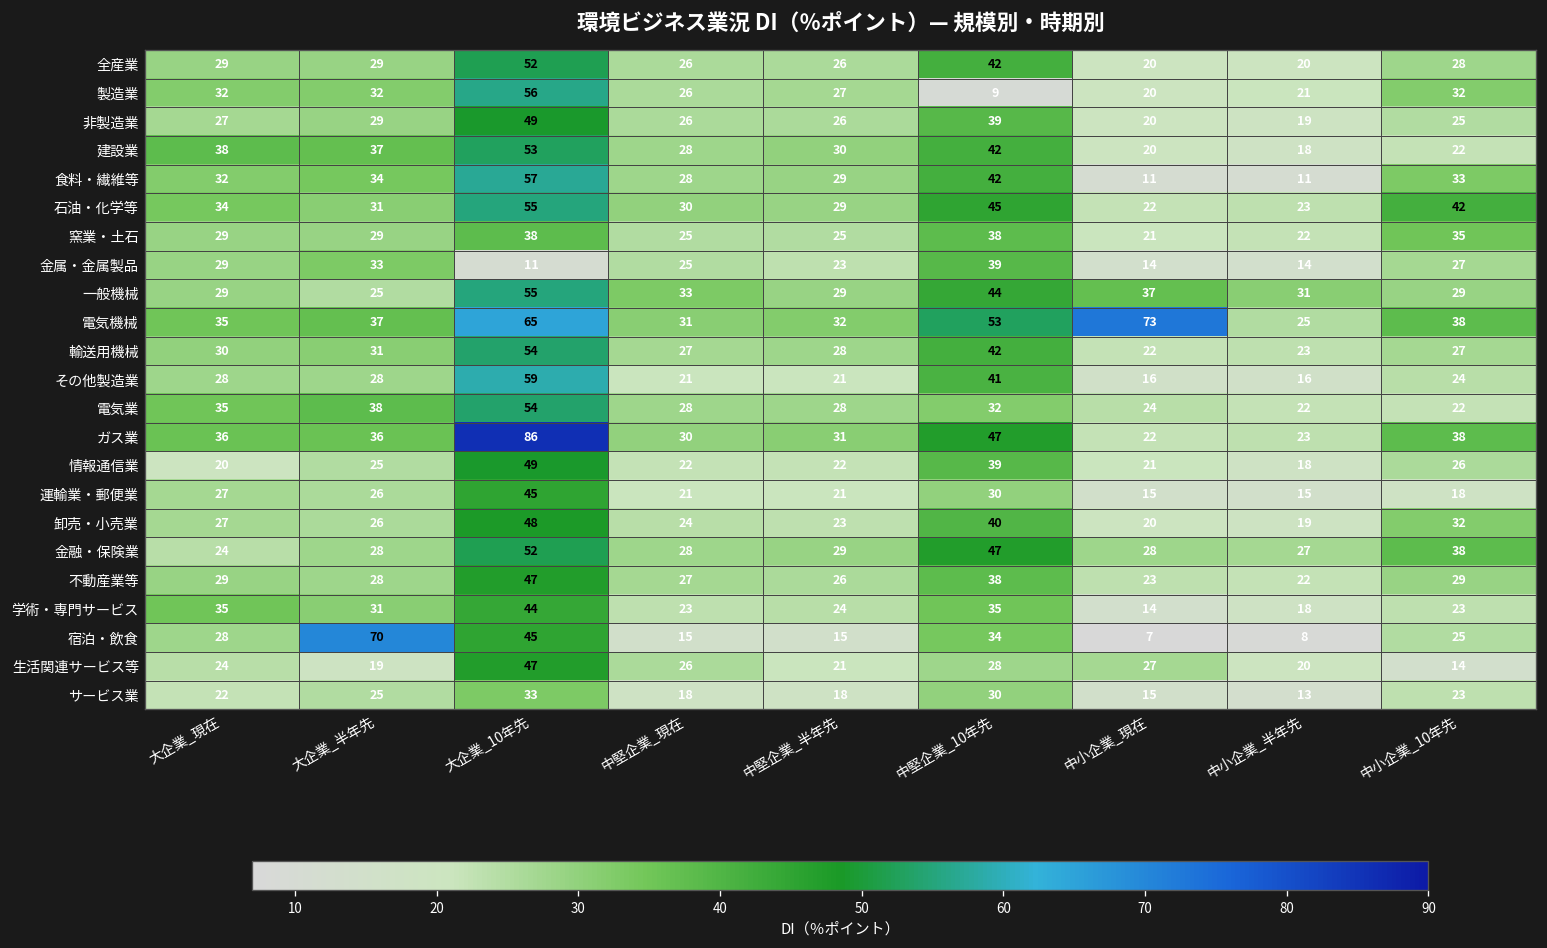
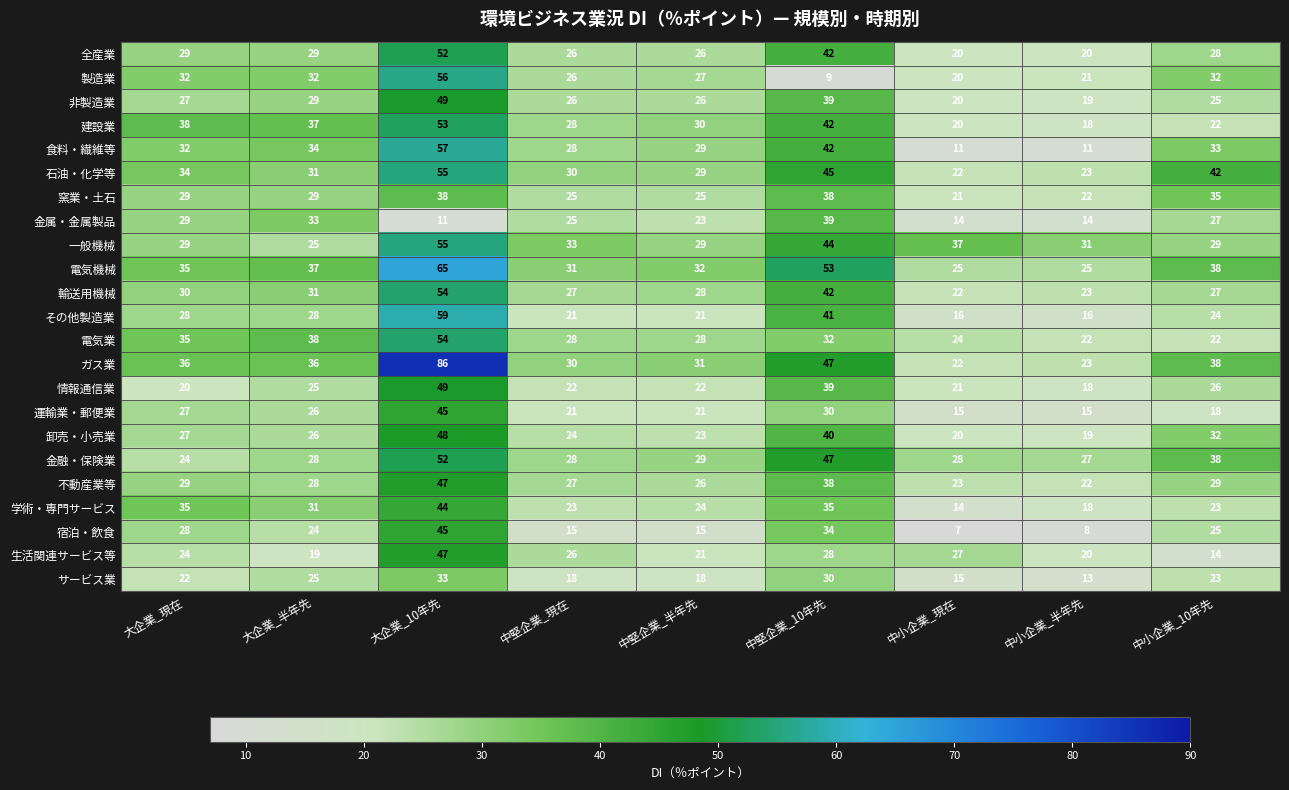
  {
    "電気機械": {
      "大企業_現在": 35,
      "大企業_半年先": 37,
      "大企業_10年先": 65,
      "中堅企業_現在": 31,
      "中堅企業_半年先": 32,
      "中堅企業_10年先": 53,
-     "中小企業_現在": 73,
+     "中小企業_現在": 25,
      "中小企業_半年先": 25,
      "中小企業_10年先": 38
    },
    "宿泊・飲食": {
      "大企業_現在": 28,
-     "大企業_半年先": 70,
+     "大企業_半年先": 24,
      "大企業_10年先": 45,
      "中堅企業_現在": 15,
      "中堅企業_半年先": 15,
      "中堅企業_10年先": 34,
      "中小企業_10年先": 25
    }
  }
